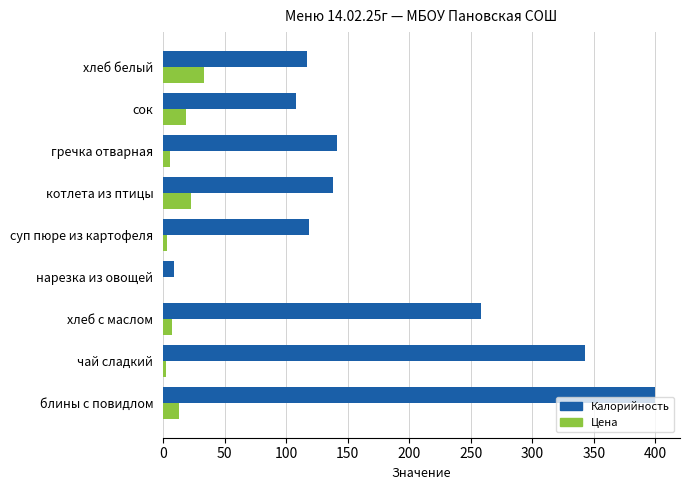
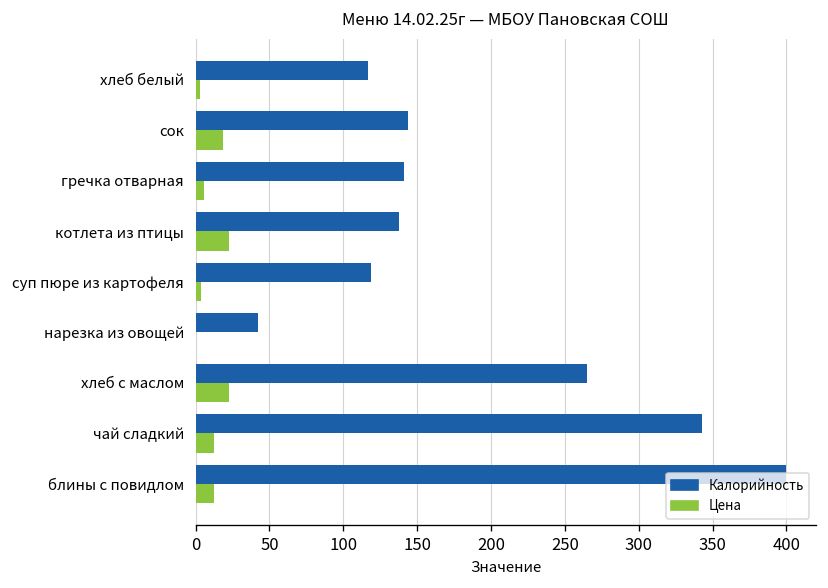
  {
    "Калорийность": {
      "хлеб белый": 117,
-     "сок": 108,
+     "сок": 144,
      "гречка отварная": 141,
      "котлета из птицы": 138,
      "суп пюре из картофеля": 119,
-     "нарезка из овощей": 9,
-     "хлеб с маслом": 258,
+     "нарезка из овощей": 42,
+     "хлеб с маслом": 265,
      "чай сладкий": 343,
      "блины с повидлом": 400
    },
    "Цена": {
-     "хлеб белый": 33,
+     "хлеб белый": 3,
      "сок": 19,
      "гречка отварная": 6,
      "котлета из птицы": 22,
      "суп пюре из картофеля": 4,
      "нарезка из овощей": 0,
-     "хлеб с маслом": 8,
-     "чай сладкий": 2,
+     "хлеб с маслом": 23,
+     "чай сладкий": 13,
      "блины с повидлом": 13
    }
  }
